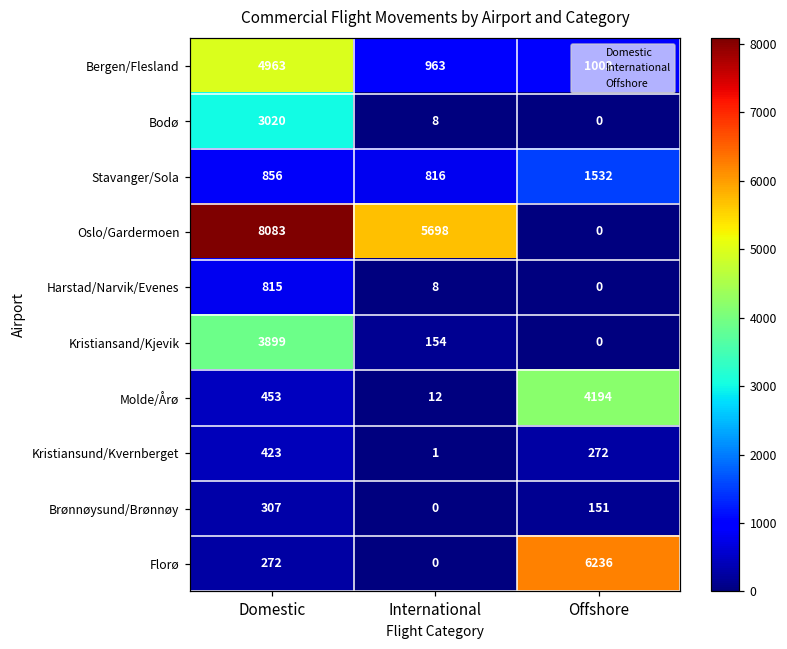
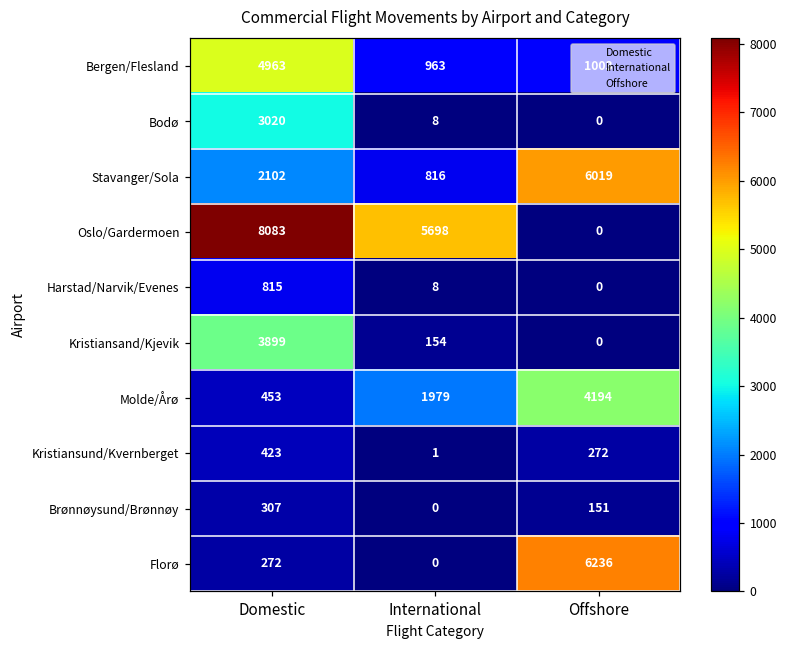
  {
    "Bergen/Flesland": {
      "Domestic": 4963,
      "International": 963
    },
    "Bodø": {
      "Domestic": 3020,
      "International": 8,
      "Offshore": 0
    },
    "Stavanger/Sola": {
-     "Domestic": 856,
+     "Domestic": 2102,
      "International": 816,
-     "Offshore": 1532
+     "Offshore": 6019
    },
    "Oslo/Gardermoen": {
      "Domestic": 8083,
      "International": 5698,
      "Offshore": 0
    },
    "Harstad/Narvik/Evenes": {
      "Domestic": 815,
      "International": 8,
      "Offshore": 0
    },
    "Kristiansand/Kjevik": {
      "Domestic": 3899,
      "International": 154,
      "Offshore": 0
    },
    "Molde/Årø": {
      "Domestic": 453,
-     "International": 12,
+     "International": 1979,
      "Offshore": 4194
    },
    "Kristiansund/Kvernberget": {
      "Domestic": 423,
      "International": 1,
      "Offshore": 272
    },
    "Brønnøysund/Brønnøy": {
      "Domestic": 307,
      "International": 0,
      "Offshore": 151
    },
    "Florø": {
      "Domestic": 272,
      "International": 0,
      "Offshore": 6236
    }
  }
